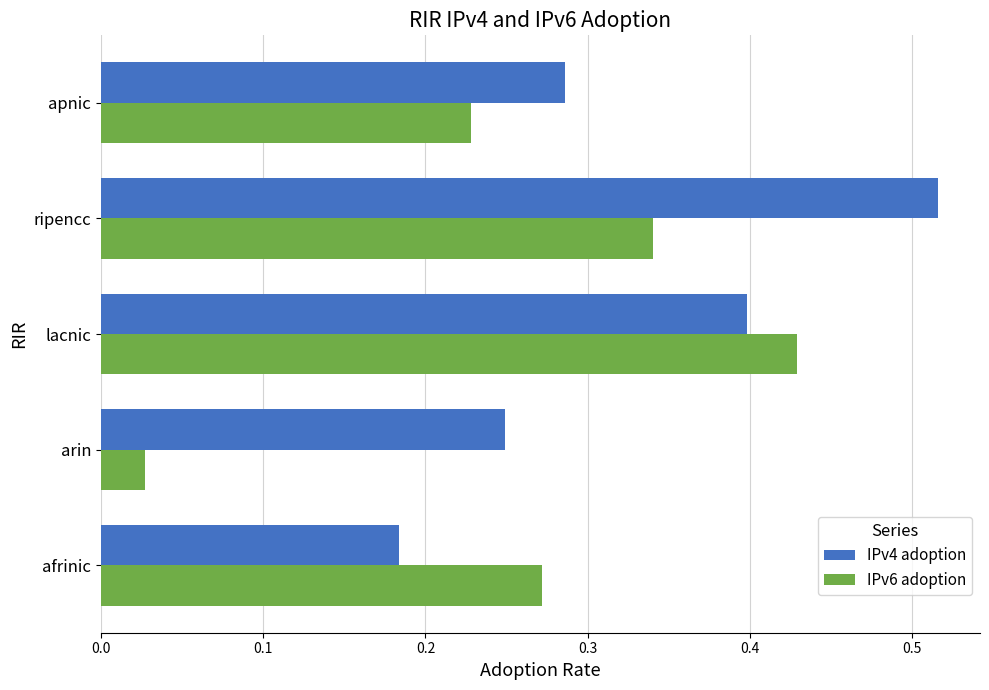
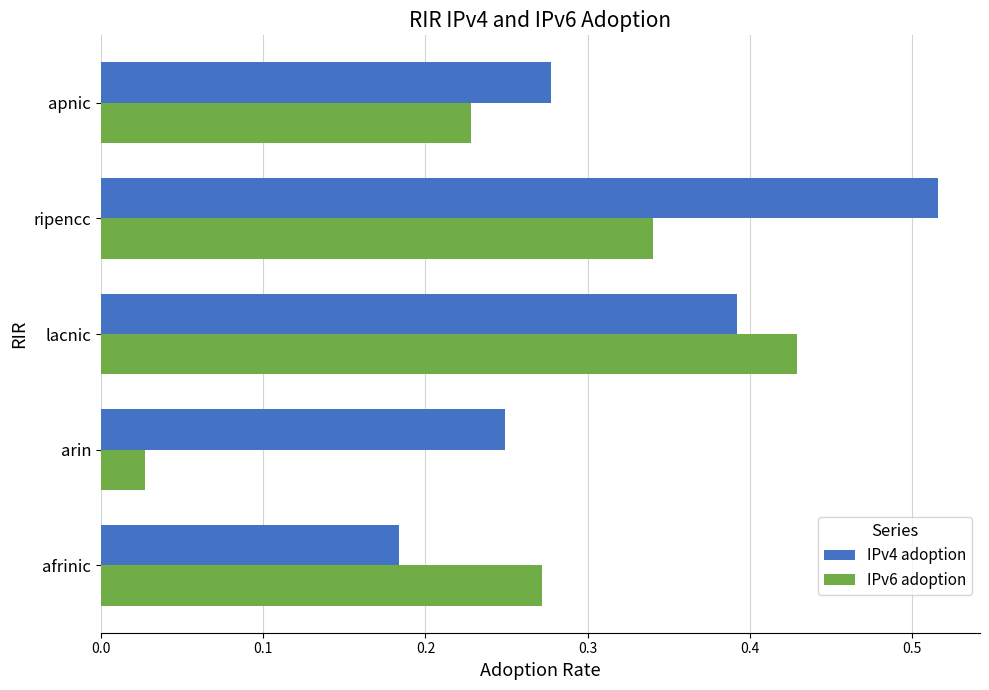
  {
    "IPv4 adoption": {
-     "apnic": 0.286,
+     "apnic": 0.277,
      "ripencc": 0.516,
-     "lacnic": 0.398,
+     "lacnic": 0.392,
      "arin": 0.249,
      "afrinic": 0.184
    },
    "IPv6 adoption": {
      "apnic": 0.228,
      "ripencc": 0.340,
      "lacnic": 0.429,
      "arin": 0.027,
      "afrinic": 0.272
    }
  }
